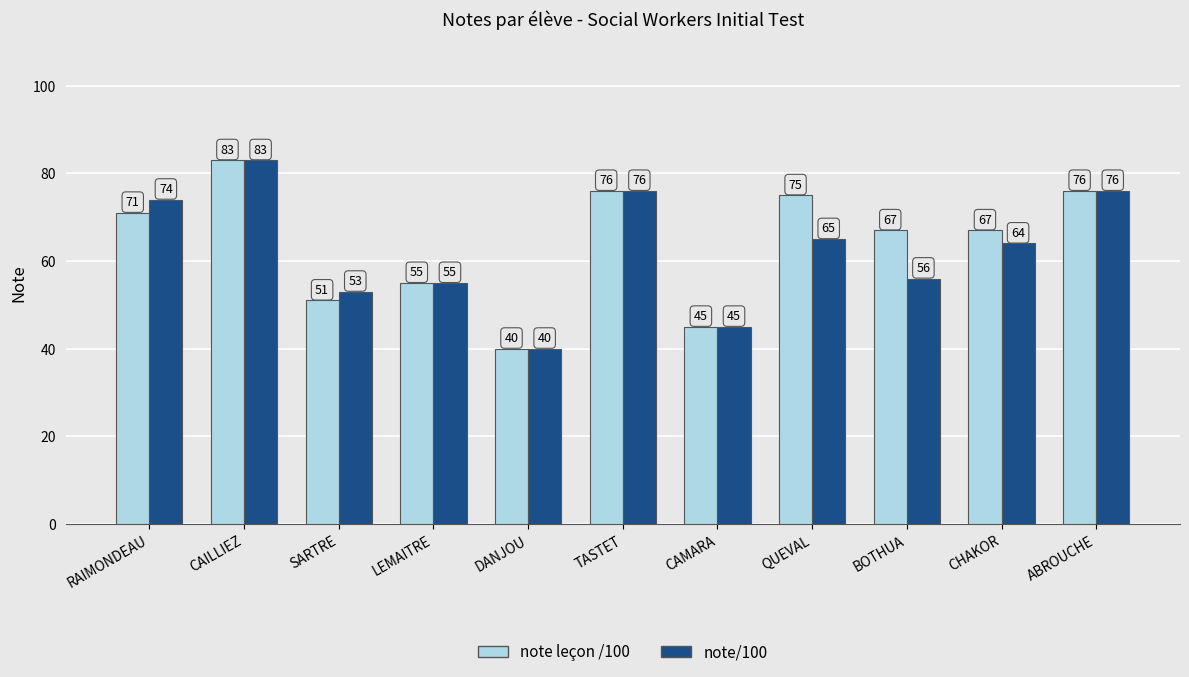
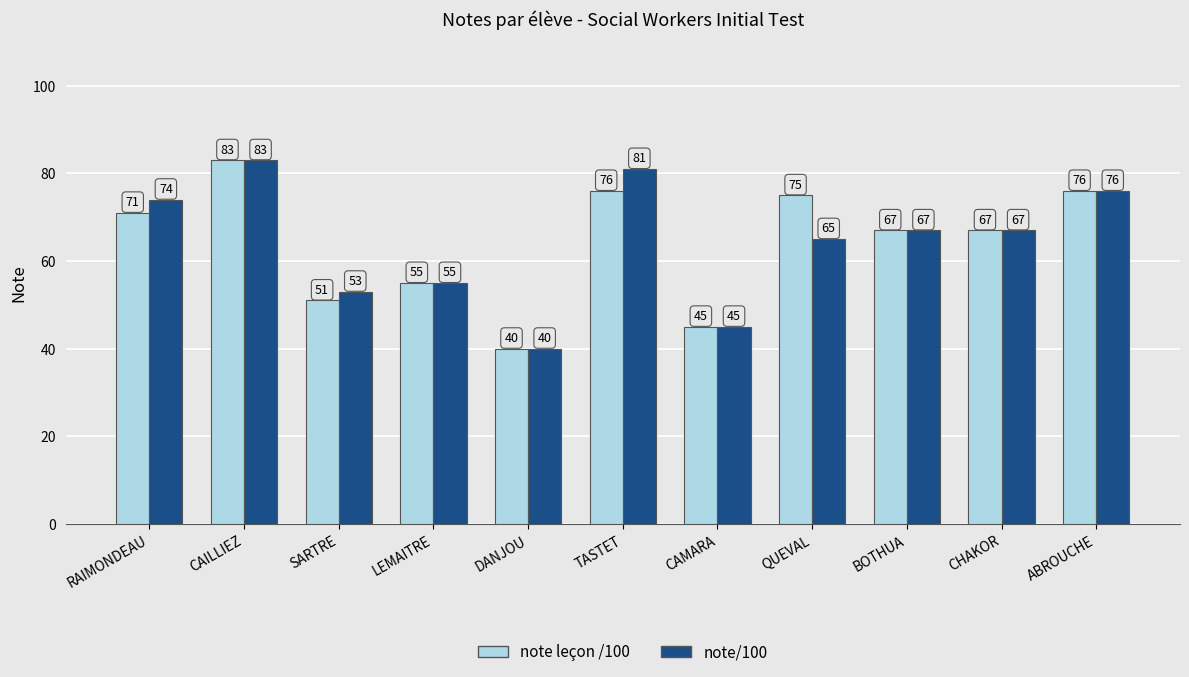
  {
    "note/100": {
-     "TASTET": 76,
-     "BOTHUA": 56,
-     "CHAKOR": 64
+     "TASTET": 81,
+     "BOTHUA": 67,
+     "CHAKOR": 67
    }
  }
